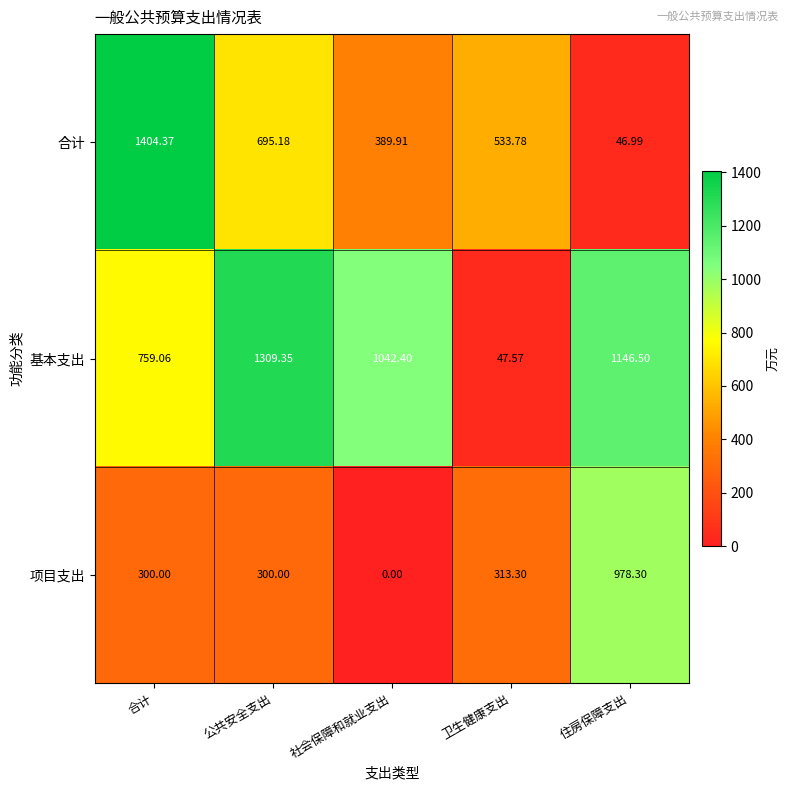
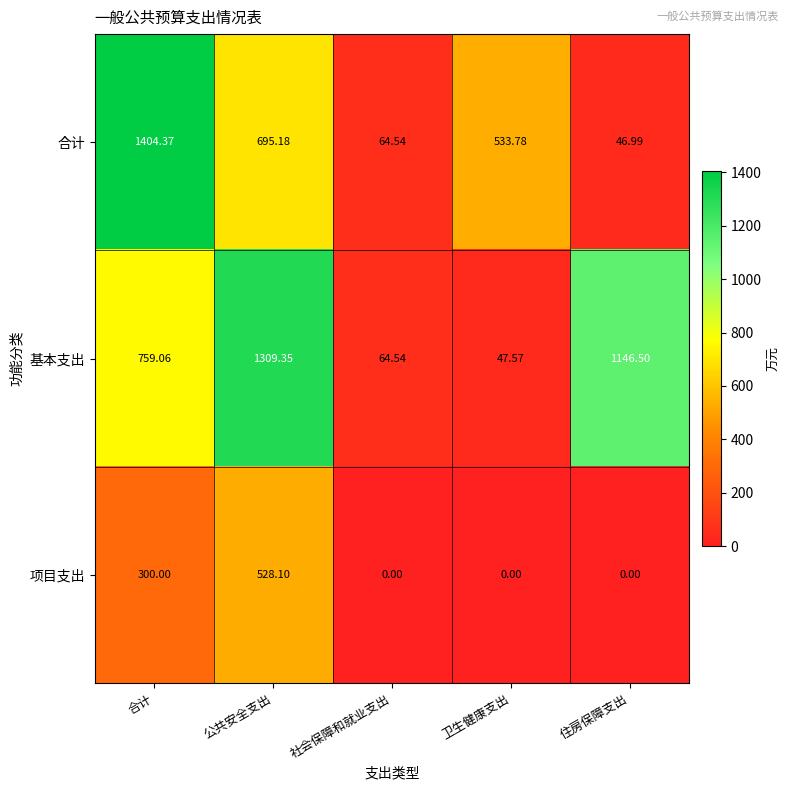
  {
    "合计": {
      "合计": 1404.37,
      "公共安全支出": 695.18,
-     "社会保障和就业支出": 389.91,
+     "社会保障和就业支出": 64.54,
      "卫生健康支出": 533.78,
      "住房保障支出": 46.99
    },
    "基本支出": {
      "合计": 759.06,
      "公共安全支出": 1309.35,
-     "社会保障和就业支出": 1042.40,
+     "社会保障和就业支出": 64.54,
      "卫生健康支出": 47.57,
      "住房保障支出": 1146.50
    },
    "项目支出": {
      "合计": 300.00,
-     "公共安全支出": 300.00,
+     "公共安全支出": 528.10,
      "社会保障和就业支出": 0.00,
-     "卫生健康支出": 313.30,
-     "住房保障支出": 978.30
+     "卫生健康支出": 0.00,
+     "住房保障支出": 0.00
    }
  }
